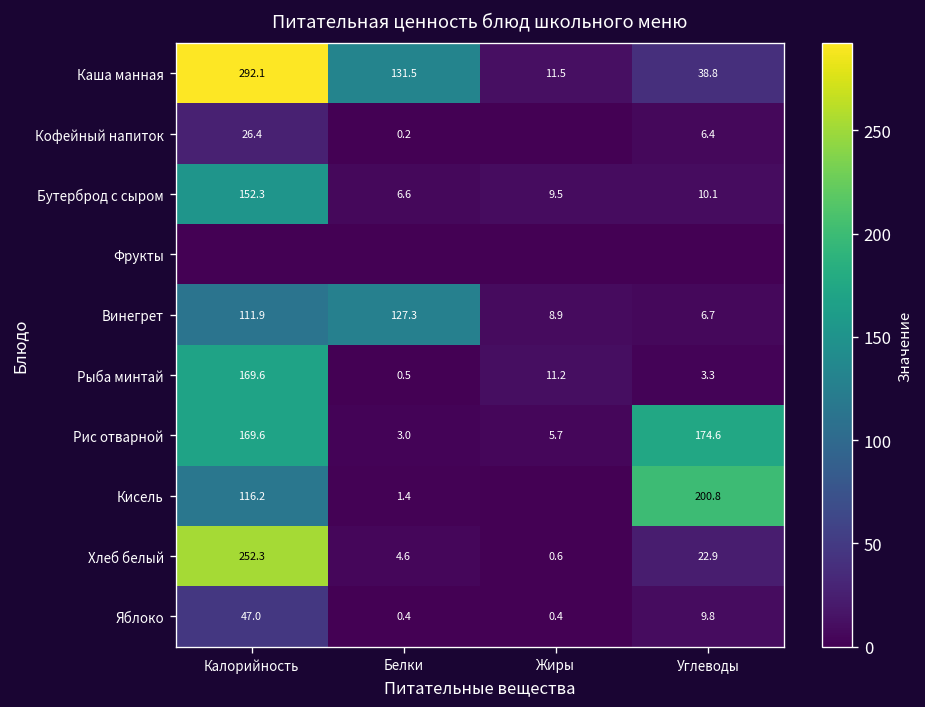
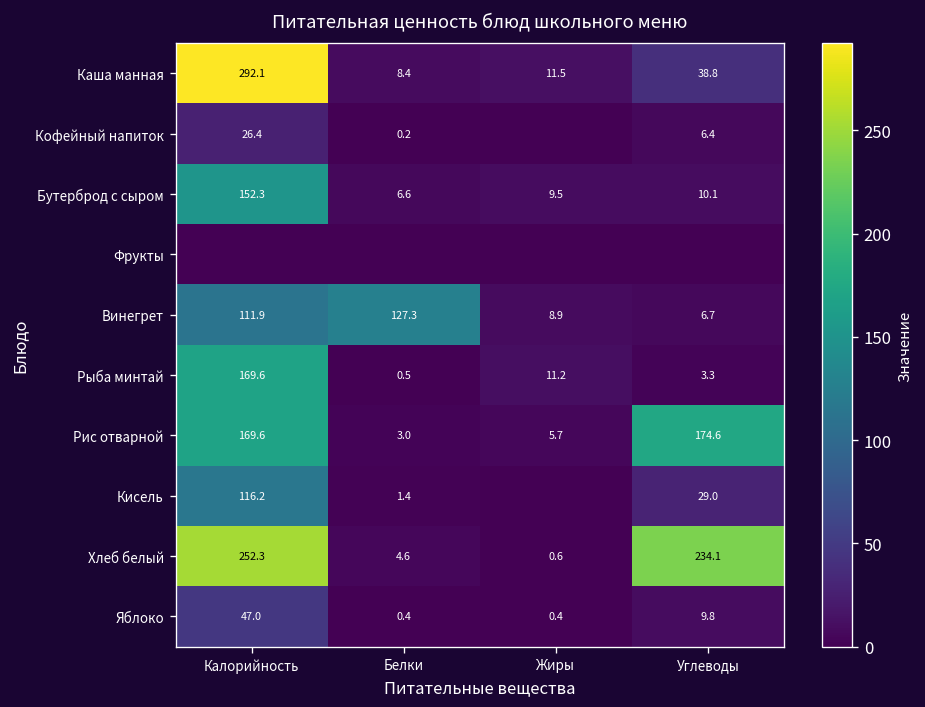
  {
    "Каша манная": {
      "Калорийность": 292.1,
-     "Белки": 131.5,
+     "Белки": 8.4,
      "Жиры": 11.5,
      "Углеводы": 38.8
    },
    "Кофейный напиток": {
      "Калорийность": 26.4,
      "Белки": 0.2,
      "Углеводы": 6.4
    },
    "Бутерброд с сыром": {
      "Калорийность": 152.3,
      "Белки": 6.6,
      "Жиры": 9.5,
      "Углеводы": 10.1
    },
    "Винегрет": {
      "Калорийность": 111.9,
      "Белки": 127.3,
      "Жиры": 8.9,
      "Углеводы": 6.7
    },
    "Рыба минтай": {
      "Калорийность": 169.6,
      "Белки": 0.5,
      "Жиры": 11.2,
      "Углеводы": 3.3
    },
    "Рис отварной": {
      "Калорийность": 169.6,
      "Белки": 3.0,
      "Жиры": 5.7,
      "Углеводы": 174.6
    },
    "Кисель": {
      "Калорийность": 116.2,
      "Белки": 1.4,
-     "Углеводы": 200.8
+     "Углеводы": 29.0
    },
    "Хлеб белый": {
      "Калорийность": 252.3,
      "Белки": 4.6,
      "Жиры": 0.6,
-     "Углеводы": 22.9
+     "Углеводы": 234.1
    },
    "Яблоко": {
      "Калорийность": 47.0,
      "Белки": 0.4,
      "Жиры": 0.4,
      "Углеводы": 9.8
    }
  }
